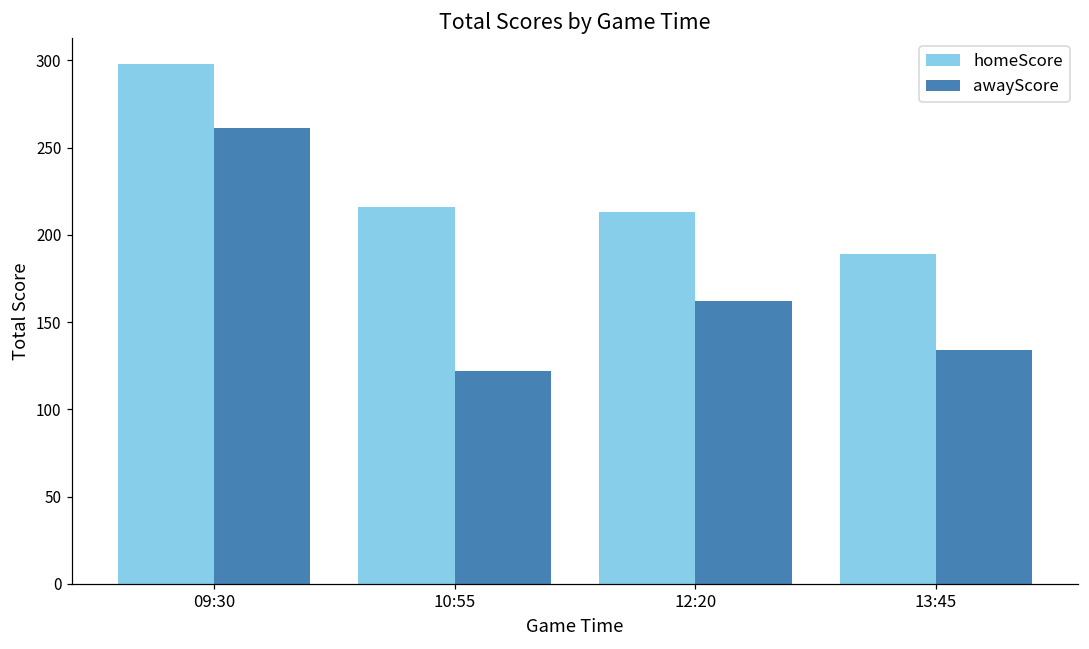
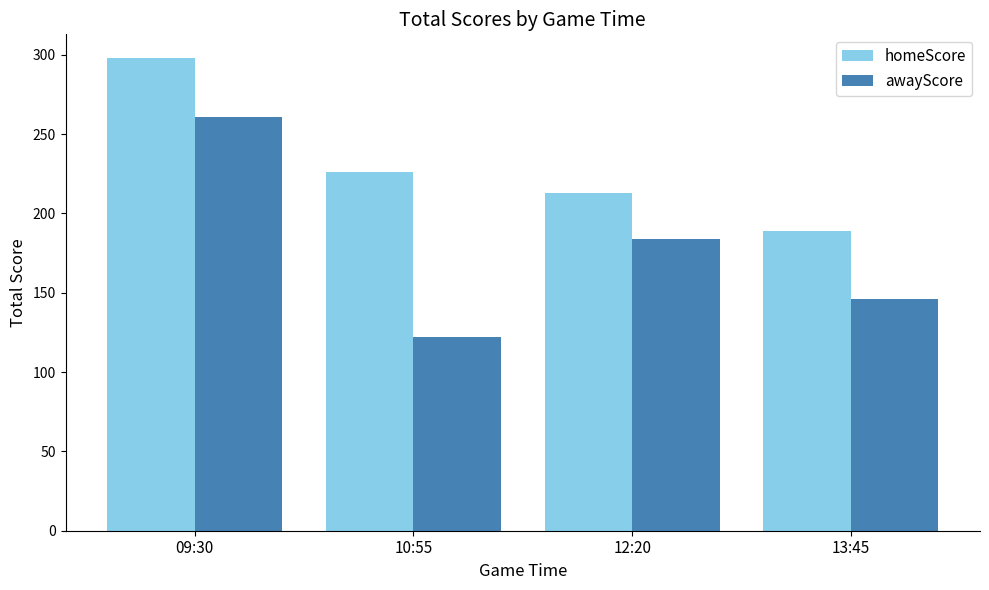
  {
    "homeScore": {
      "09:30": 298,
-     "10:55": 216,
+     "10:55": 226,
      "12:20": 213,
      "13:45": 189
    },
    "awayScore": {
      "09:30": 261,
      "10:55": 122,
-     "12:20": 162,
-     "13:45": 134
+     "12:20": 184,
+     "13:45": 146
    }
  }
